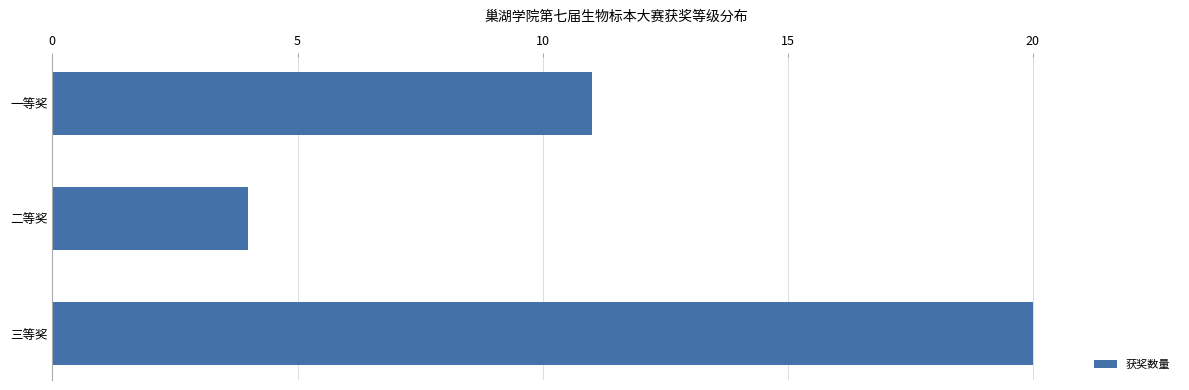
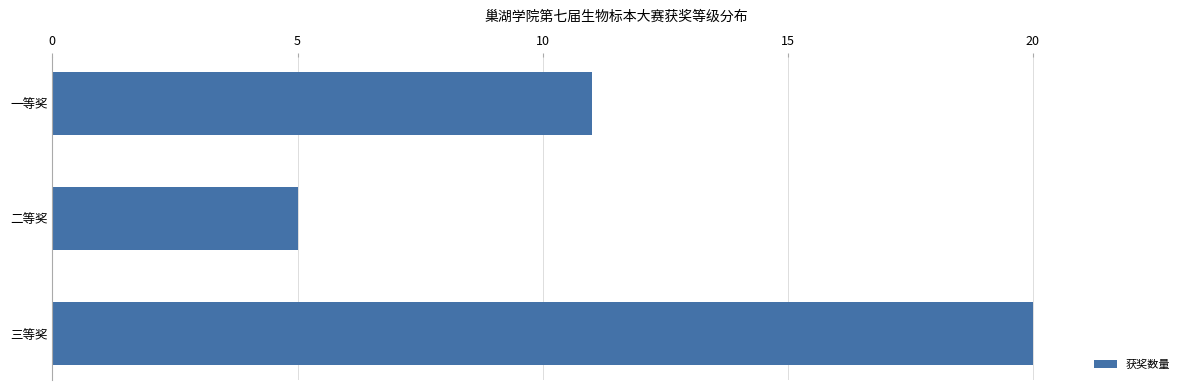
  {
    "一等奖": 11,
-   "二等奖": 4,
+   "二等奖": 5,
    "三等奖": 20
  }
